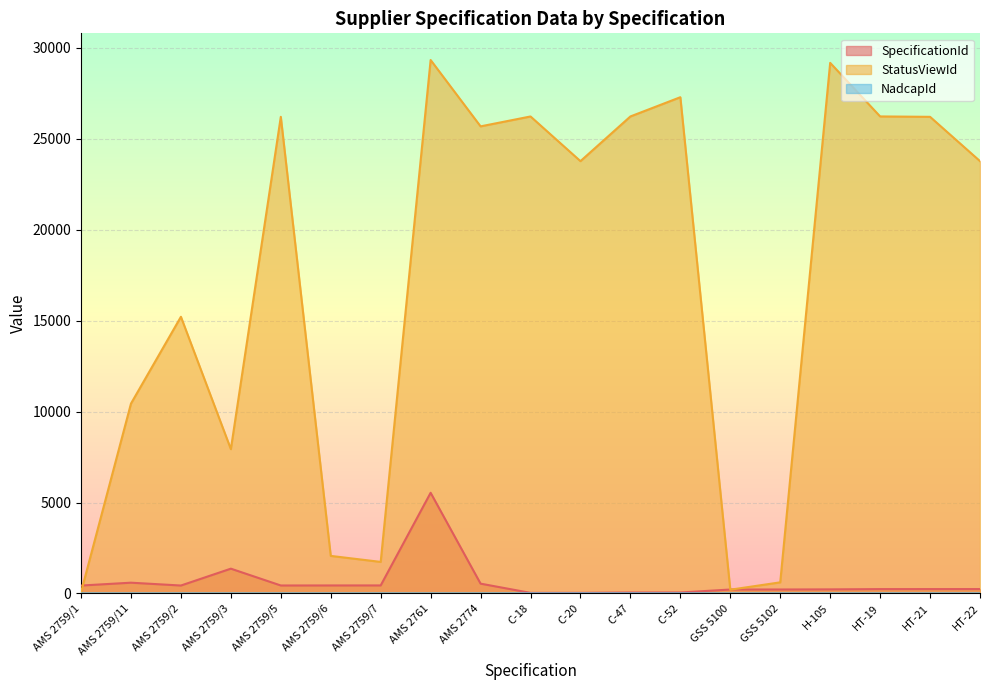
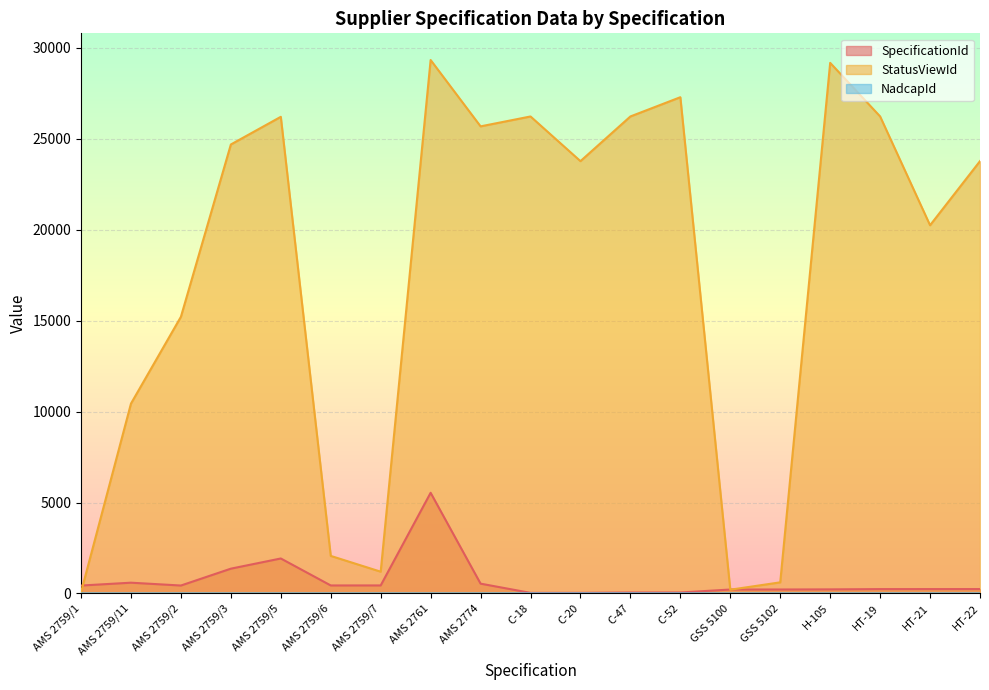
  {
    "SpecificationId": {
      "AMS 2759/1": 400,
      "AMS 2759/11": 600,
      "AMS 2759/2": 400,
      "AMS 2759/3": 1400,
-     "AMS 2759/5": 400,
+     "AMS 2759/5": 1900,
      "AMS 2759/6": 400,
      "AMS 2759/7": 400,
      "AMS 2761": 5500,
      "AMS 2774": 500,
      "GSS 5102": 200,
      "H-105": 200,
      "HT-19": 200,
      "HT-21": 200,
      "HT-22": 200
    },
    "StatusViewId": {
      "AMS 2759/11": 10400,
      "AMS 2759/2": 15200,
-     "AMS 2759/3": 7900,
+     "AMS 2759/3": 24700,
      "AMS 2759/5": 26200,
      "AMS 2759/6": 2100,
-     "AMS 2759/7": 1700,
+     "AMS 2759/7": 1200,
      "AMS 2761": 29300,
      "AMS 2774": 25700,
      "C-18": 26200,
      "C-20": 23800,
      "C-47": 26200,
      "C-52": 27300,
      "GSS 5102": 600,
      "H-105": 29200,
      "HT-19": 26200,
-     "HT-21": 26200,
+     "HT-21": 20200,
      "HT-22": 23800
    },
    "NadcapId": {
      "AMS 2759/11": 0,
      "AMS 2759/2": 0,
      "AMS 2759/3": 0,
      "AMS 2759/5": 0,
      "AMS 2759/6": 0,
      "AMS 2759/7": 0,
      "AMS 2761": 0,
      "AMS 2774": 0,
      "GSS 5100": 0,
      "GSS 5102": 0,
      "H-105": 0,
      "HT-19": 0,
      "HT-21": 0,
      "HT-22": 0
    }
  }
